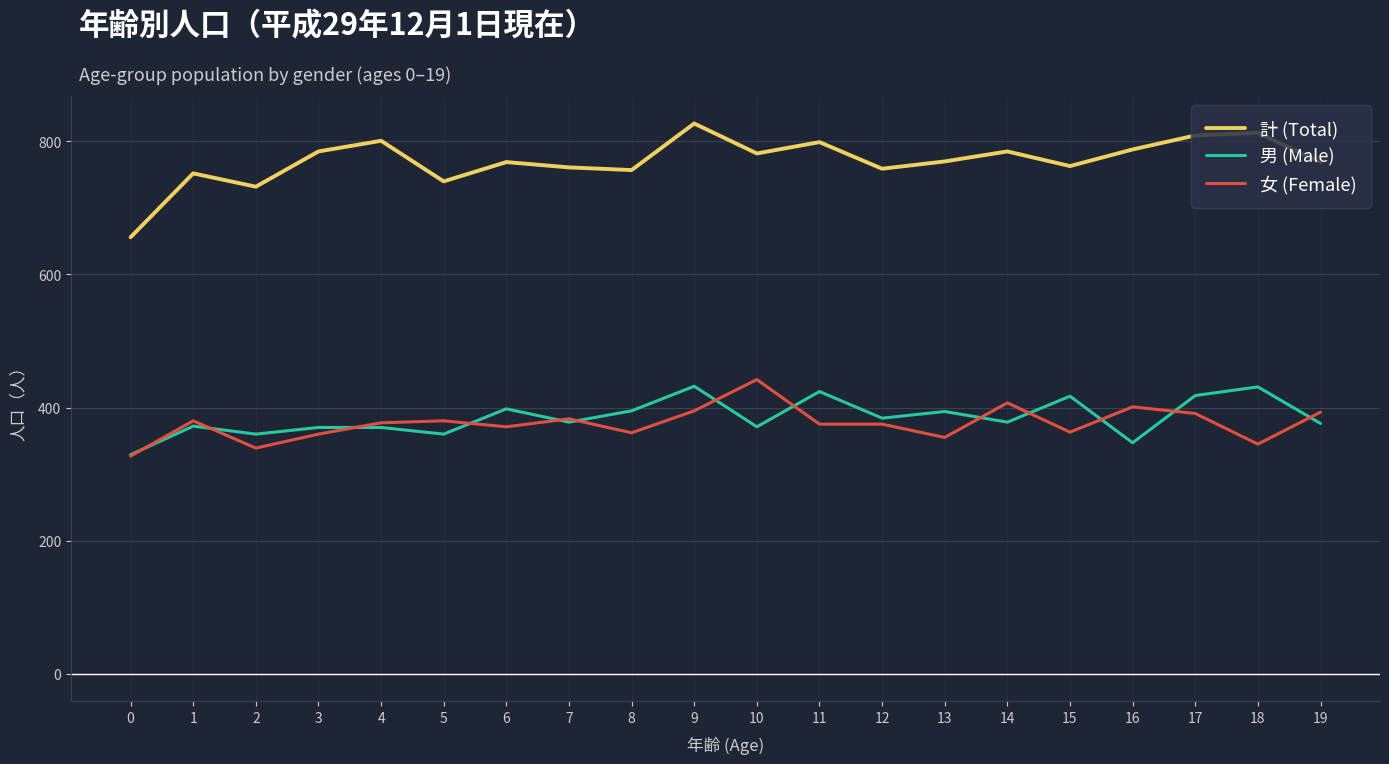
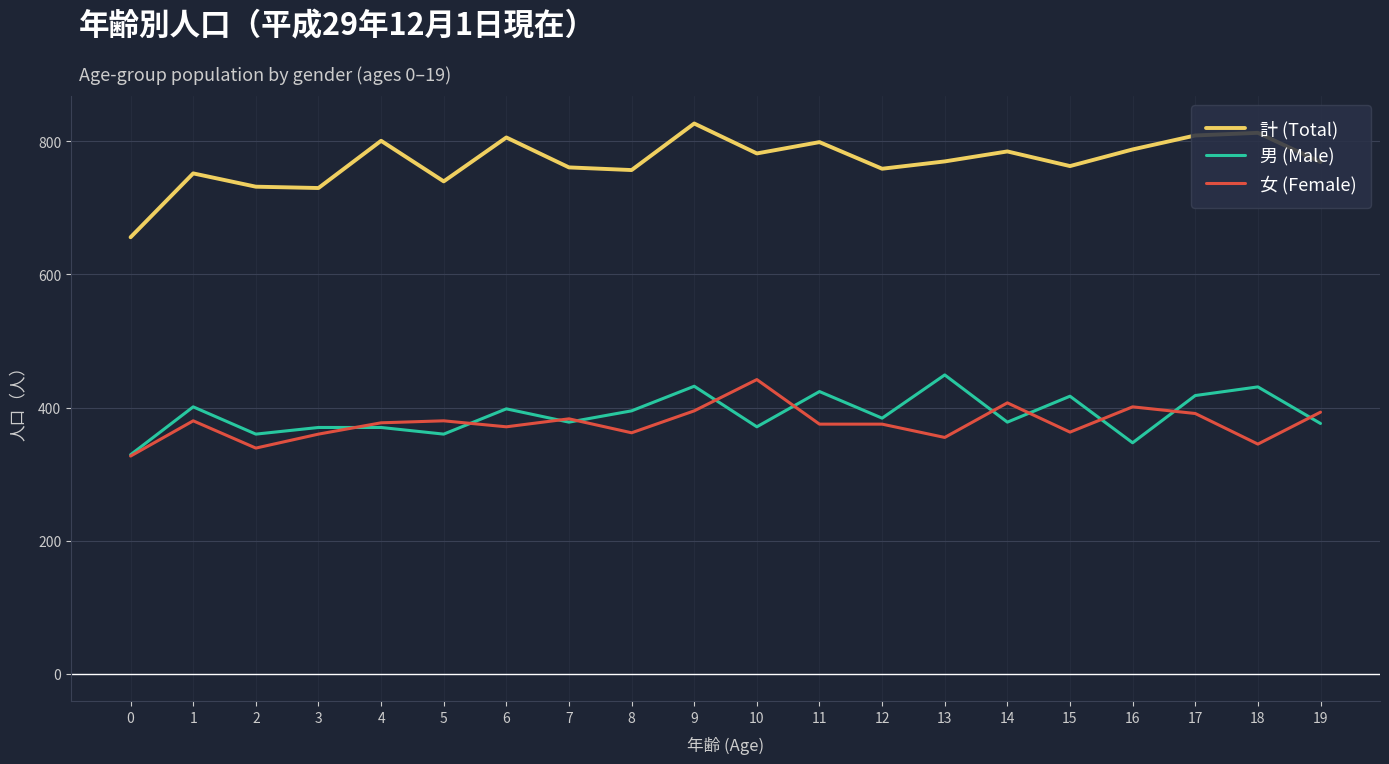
  {
    "計 (Total)": {
      "0": 660,
      "1": 750,
      "2": 730,
-     "3": 790,
+     "3": 730,
      "4": 800,
      "5": 740,
-     "6": 770,
+     "6": 810,
      "7": 760,
      "8": 760,
      "9": 830,
      "10": 780,
      "11": 800,
      "12": 760,
      "13": 770,
      "14": 790,
      "15": 760,
      "16": 790
    },
    "男 (Male)": {
-     "1": 370,
+     "1": 400,
      "2": 360,
      "3": 370,
      "4": 370,
      "5": 360,
      "6": 400,
      "7": 380,
      "8": 400,
      "9": 430,
      "10": 370,
      "11": 420,
      "12": 380,
-     "13": 390,
+     "13": 450,
      "14": 380,
      "15": 420,
      "16": 350,
      "17": 420,
      "18": 430,
      "19": 380
    },
    "女 (Female)": {
      "1": 380,
      "2": 340,
      "3": 360,
      "4": 380,
      "5": 380,
      "6": 370,
      "7": 380,
      "8": 360,
      "9": 400,
      "10": 440,
      "11": 380,
      "12": 380,
      "13": 360,
      "14": 410,
      "15": 360,
      "16": 400,
      "17": 390,
      "18": 350,
      "19": 390
    }
  }
